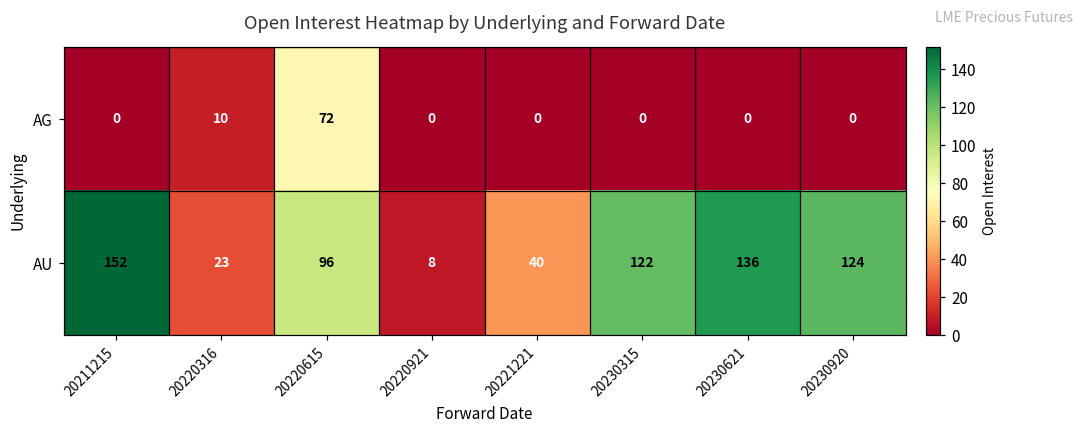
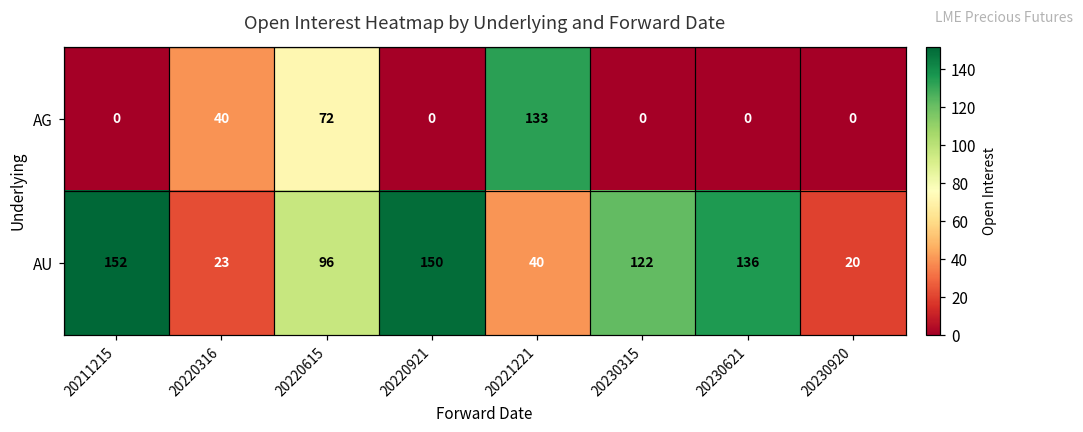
  {
    "AG": {
      "20211215": 0,
-     "20220316": 10,
+     "20220316": 40,
      "20220615": 72,
      "20220921": 0,
-     "20221221": 0,
+     "20221221": 133,
      "20230315": 0,
      "20230621": 0,
      "20230920": 0
    },
    "AU": {
      "20211215": 152,
      "20220316": 23,
      "20220615": 96,
-     "20220921": 8,
+     "20220921": 150,
      "20221221": 40,
      "20230315": 122,
      "20230621": 136,
-     "20230920": 124
+     "20230920": 20
    }
  }
